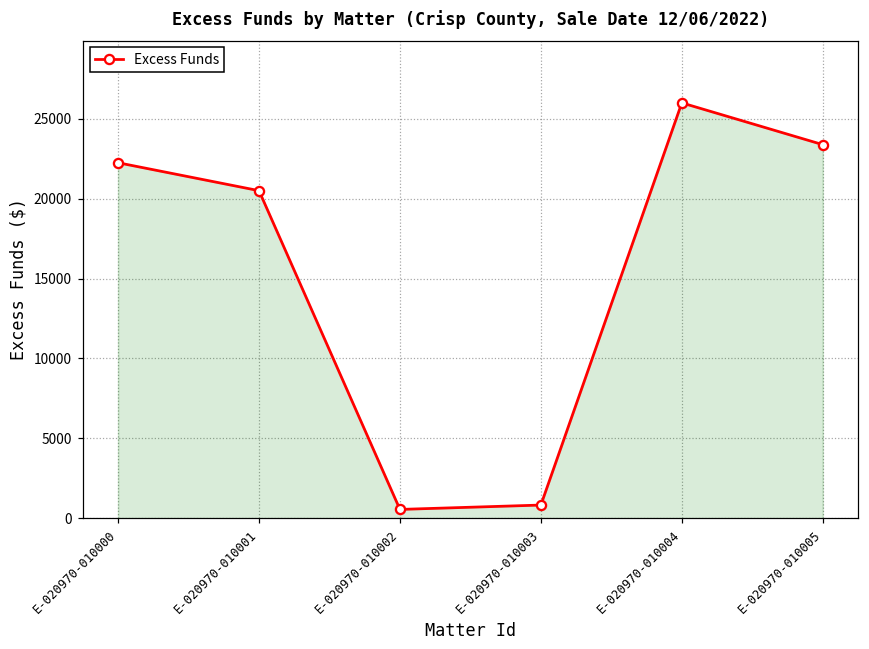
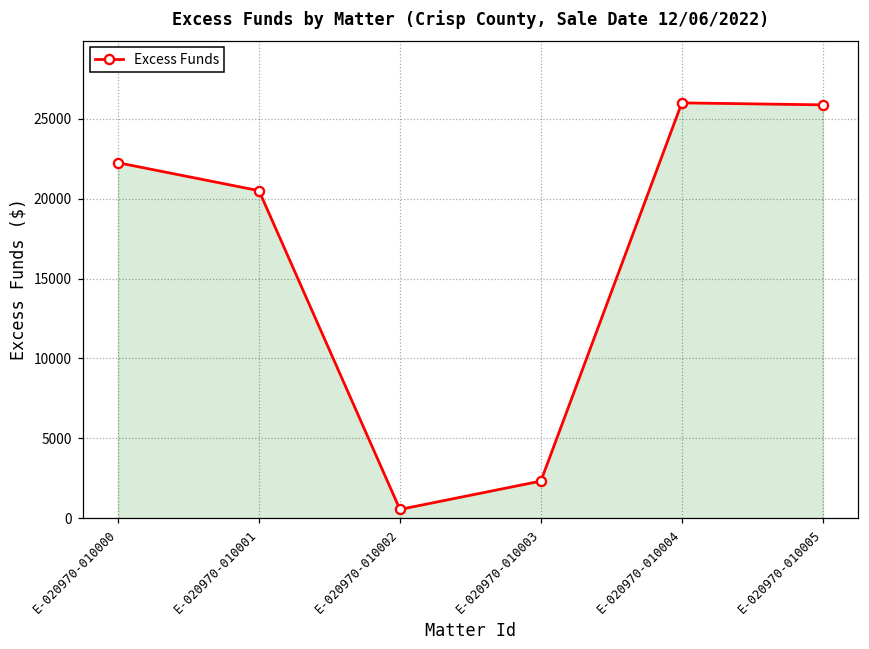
  {
    "E-020970-010000": 22300,
    "E-020970-010001": 20500,
    "E-020970-010002": 500,
-   "E-020970-010003": 800,
+   "E-020970-010003": 2300,
    "E-020970-010004": 26000,
-   "E-020970-010005": 23400
+   "E-020970-010005": 25900
  }
